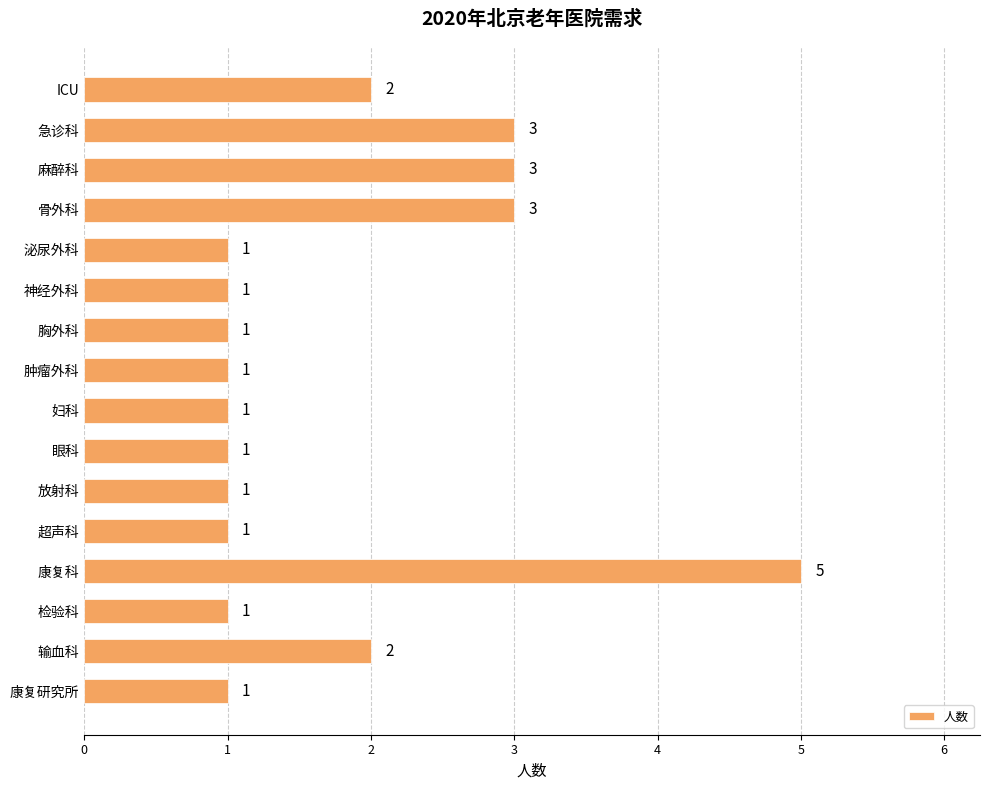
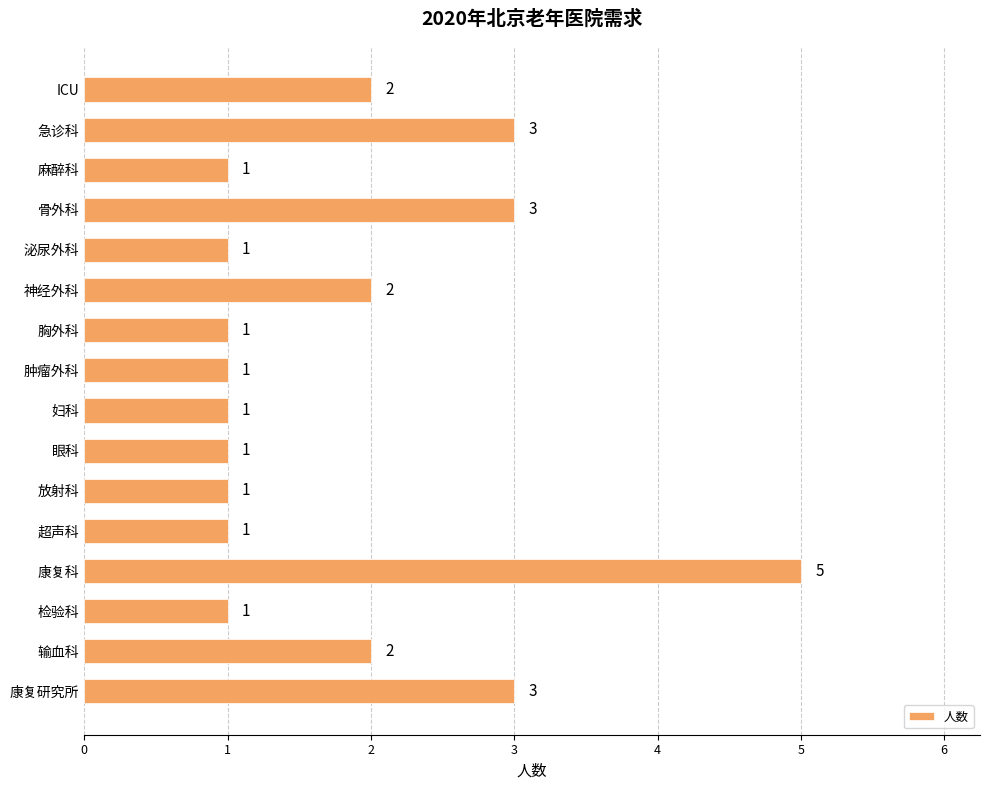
  {
    "ICU": 2,
    "急诊科": 3,
-   "麻醉科": 3,
+   "麻醉科": 1,
    "骨外科": 3,
    "泌尿外科": 1,
-   "神经外科": 1,
+   "神经外科": 2,
    "胸外科": 1,
    "肿瘤外科": 1,
    "妇科": 1,
    "眼科": 1,
    "放射科": 1,
    "超声科": 1,
    "康复科": 5,
    "检验科": 1,
    "输血科": 2,
-   "康复研究所": 1
+   "康复研究所": 3
  }
